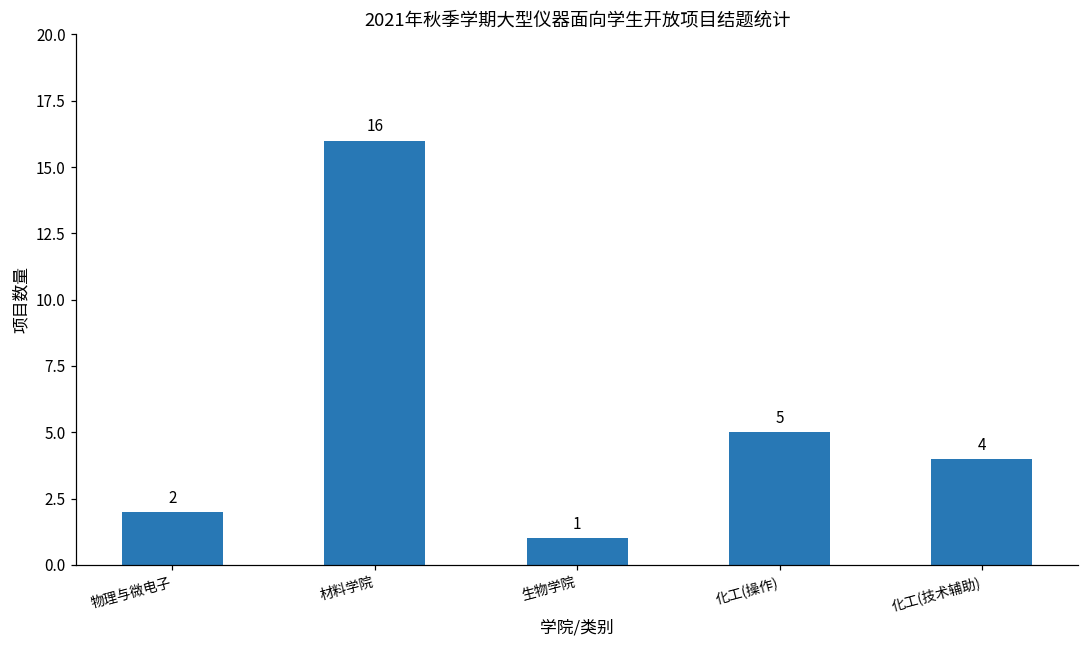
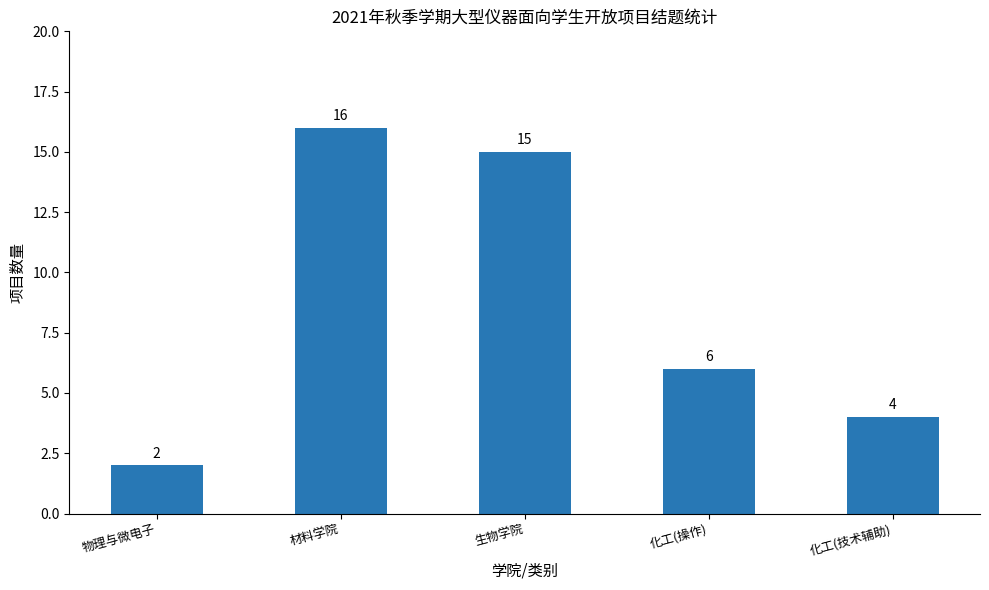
  {
    "物理与微电子": 2,
    "材料学院": 16,
-   "生物学院": 1,
-   "化工(操作)": 5,
+   "生物学院": 15,
+   "化工(操作)": 6,
    "化工(技术辅助)": 4
  }
